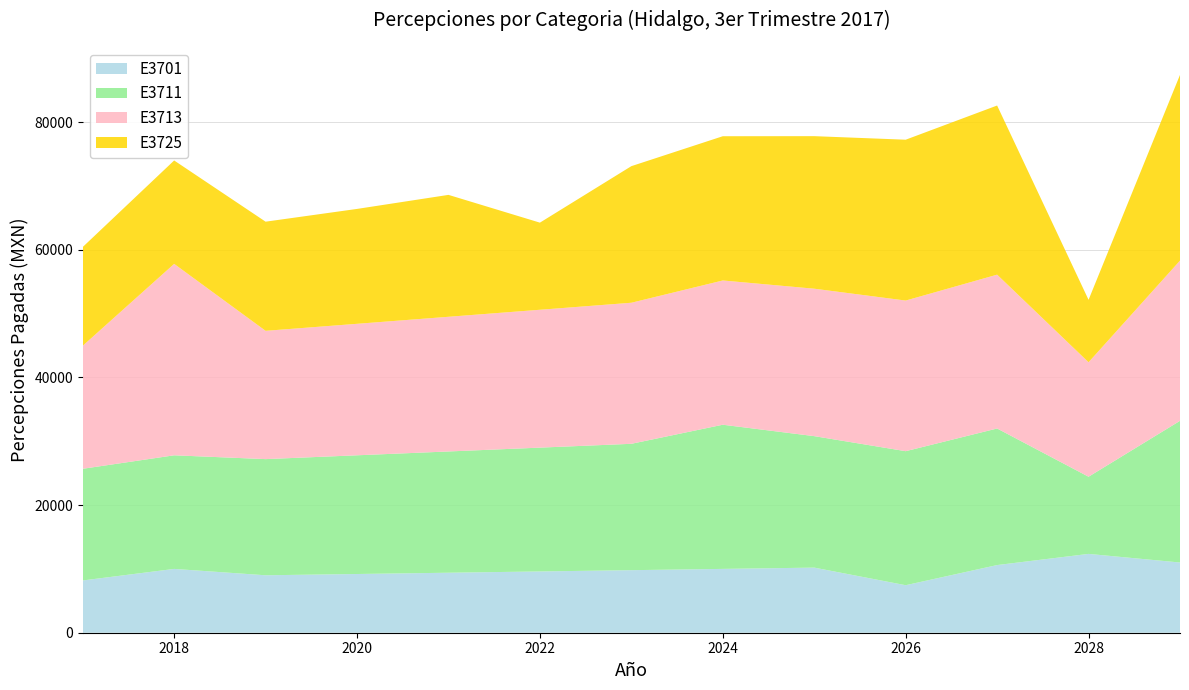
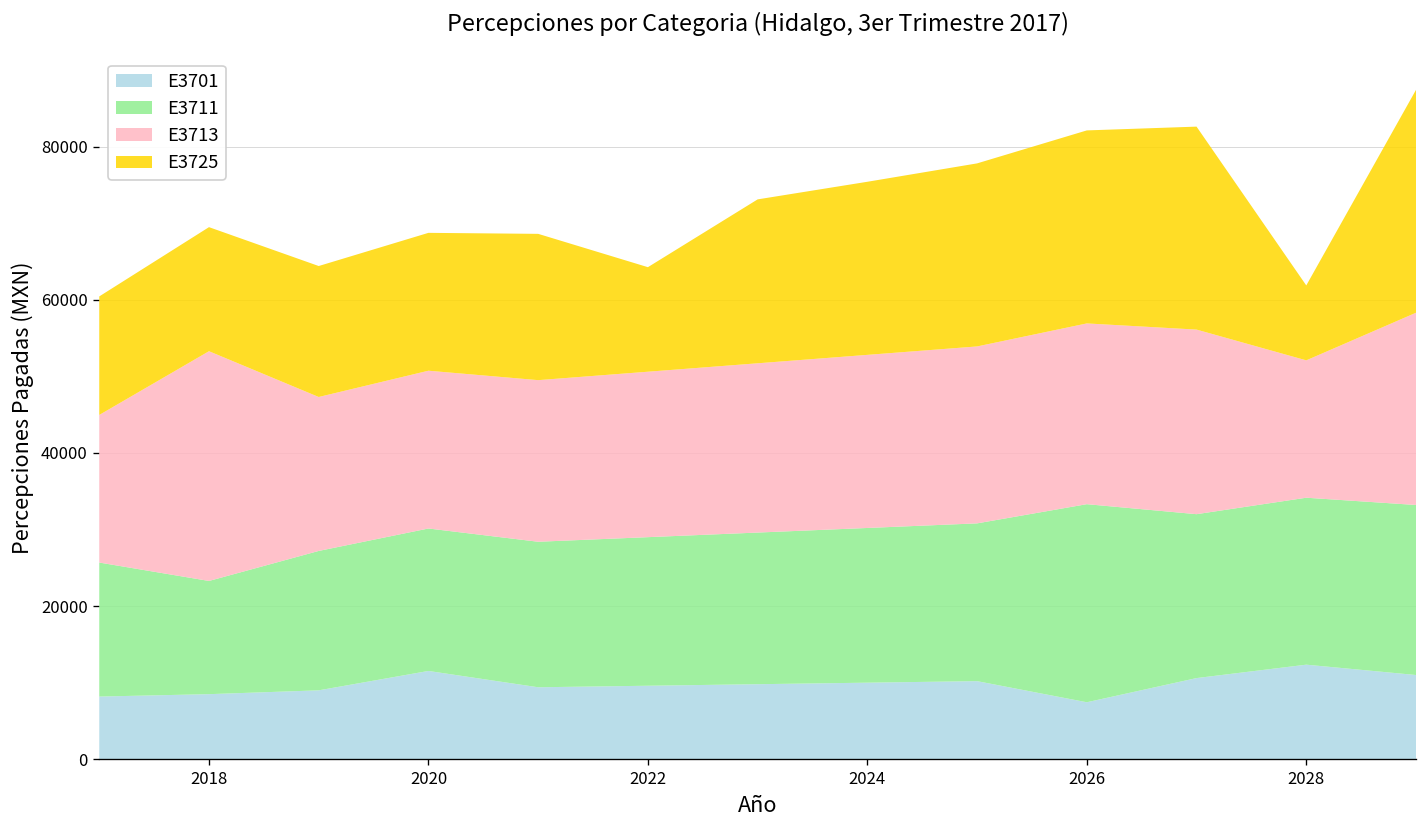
  {
    "E3701": {
-     "2018": 10000,
-     "2020": 9000,
+     "2018": 9000,
+     "2020": 12000,
      "2022": 10000,
      "2024": 10000,
      "2026": 7000,
      "2028": 12000
    },
    "E3711": {
-     "2018": 18000,
+     "2018": 15000,
      "2020": 19000,
      "2022": 19000,
-     "2024": 23000,
-     "2026": 21000,
-     "2028": 12000
+     "2024": 20000,
+     "2026": 26000,
+     "2028": 22000
    },
    "E3713": {
      "2018": 30000,
      "2020": 21000,
      "2022": 22000,
      "2024": 23000,
      "2026": 24000,
      "2028": 18000
    },
    "E3725": {
      "2018": 16000,
      "2020": 18000,
      "2022": 14000,
      "2024": 23000,
      "2026": 25000,
      "2028": 10000
    }
  }
